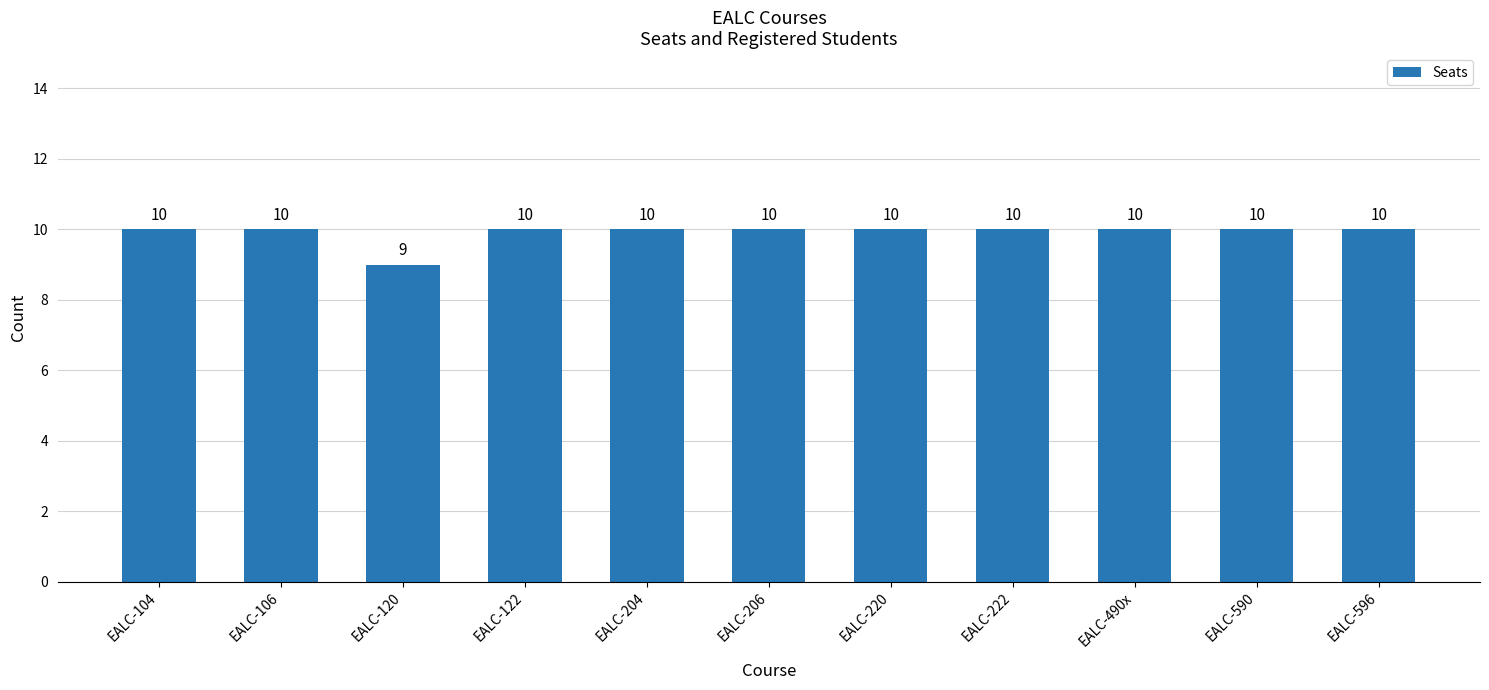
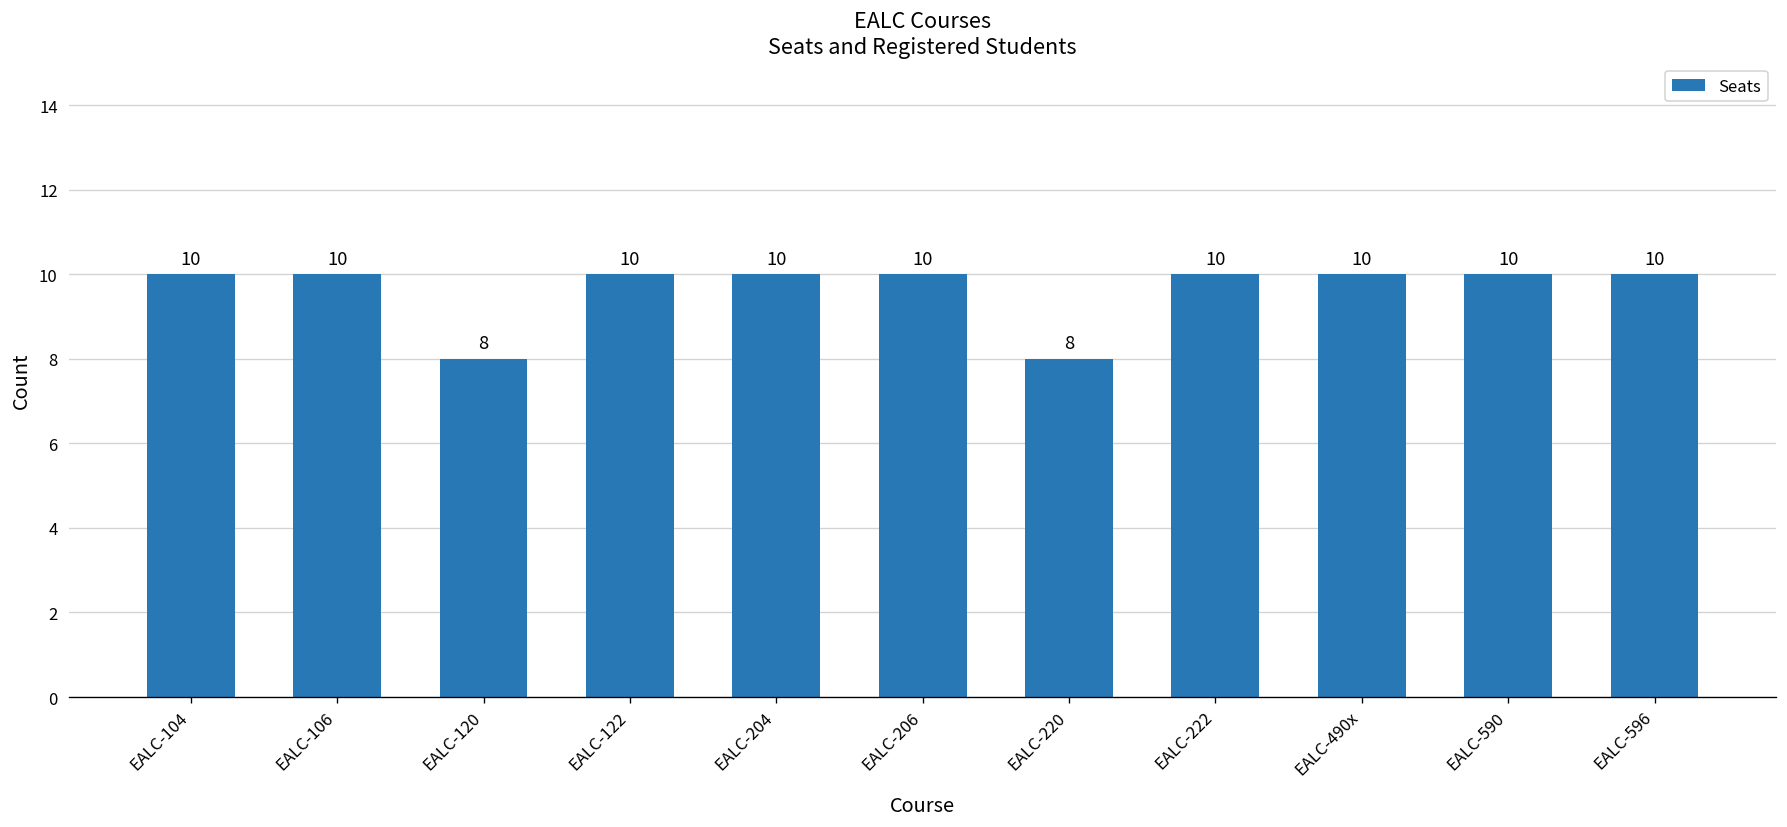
  {
    "EALC-104": 10,
    "EALC-106": 10,
-   "EALC-120": 9,
+   "EALC-120": 8,
    "EALC-122": 10,
    "EALC-204": 10,
    "EALC-206": 10,
-   "EALC-220": 10,
+   "EALC-220": 8,
    "EALC-222": 10,
    "EALC-490x": 10,
    "EALC-590": 10,
    "EALC-596": 10
  }
